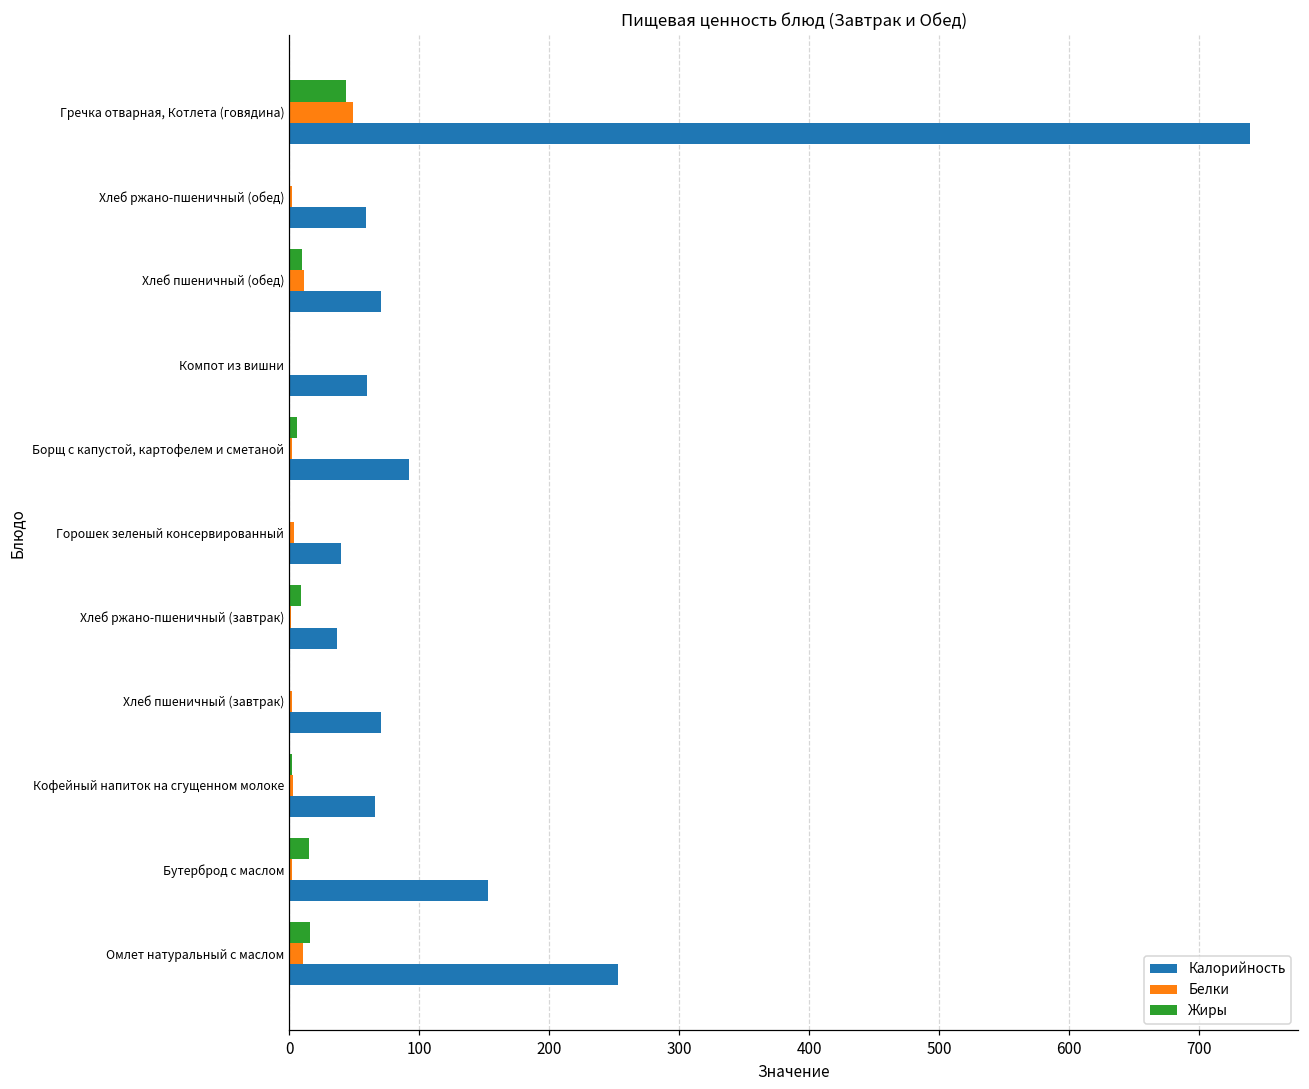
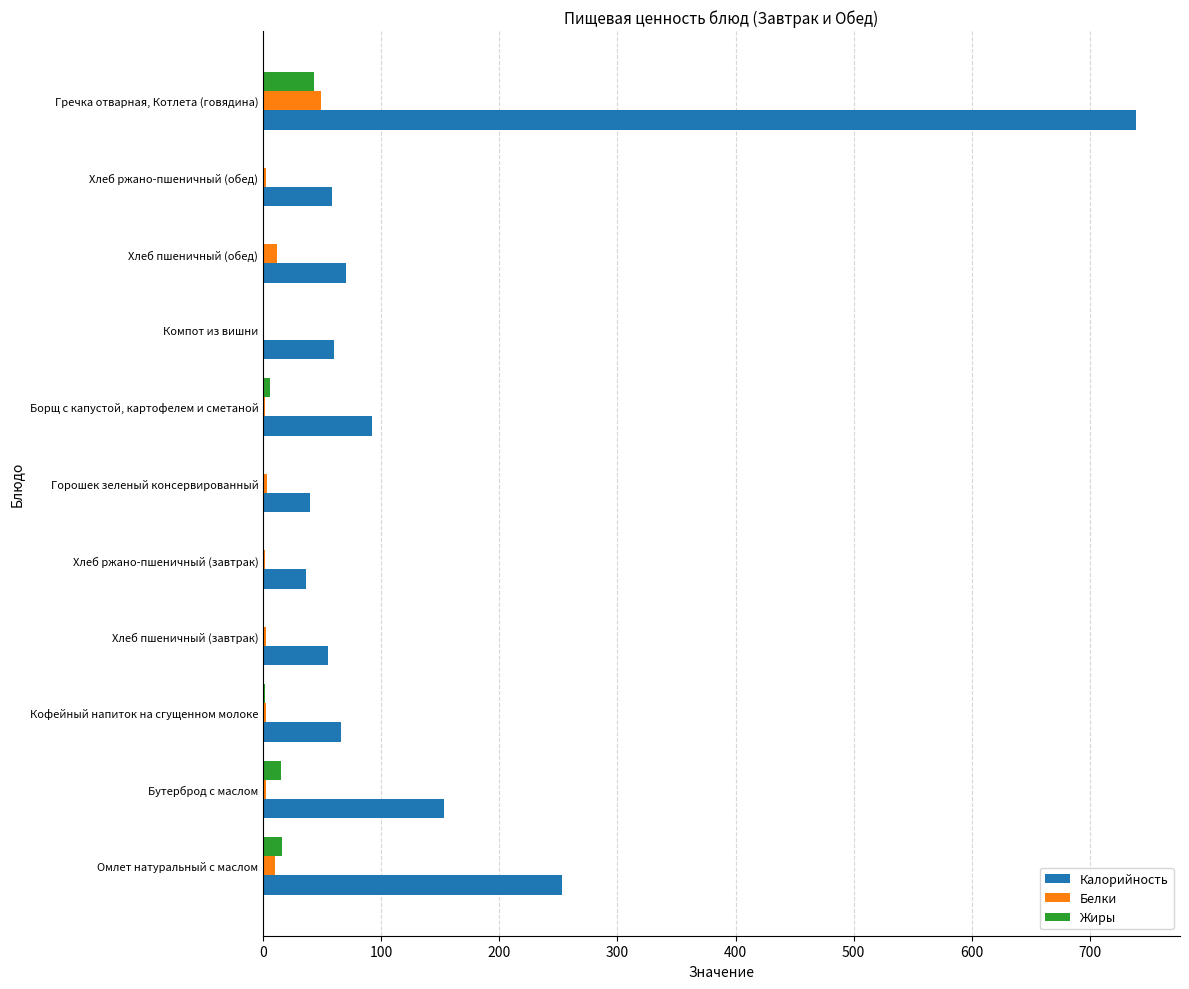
  {
    "Калорийность": {
      "Гречка отварная, Котлета (говядина)": 739,
      "Хлеб ржано-пшеничный (обед)": 59,
      "Хлеб пшеничный (обед)": 71,
      "Компот из вишни": 60,
      "Борщ с капустой, картофелем и сметаной": 92,
      "Горошек зеленый консервированный": 40,
      "Хлеб ржано-пшеничный (завтрак)": 36,
-     "Хлеб пшеничный (завтрак)": 71,
+     "Хлеб пшеничный (завтрак)": 55,
      "Кофейный напиток на сгущенном молоке": 66,
      "Бутерброд с маслом": 153,
      "Омлет натуральный с маслом": 253
    },
    "Белки": {
      "Гречка отварная, Котлета (говядина)": 49,
      "Хлеб пшеничный (обед)": 11,
      "Горошек зеленый консервированный": 3,
      "Хлеб пшеничный (завтрак)": 2,
      "Кофейный напиток на сгущенном молоке": 3,
      "Бутерброд с маслом": 2,
      "Омлет натуральный с маслом": 10
    },
    "Жиры": {
      "Гречка отварная, Котлета (говядина)": 43,
-     "Хлеб пшеничный (обед)": 10,
+     "Хлеб пшеничный (обед)": 0,
      "Борщ с капустой, картофелем и сметаной": 6,
-     "Хлеб ржано-пшеничный (завтрак)": 9,
+     "Хлеб ржано-пшеничный (завтрак)": 0,
      "Бутерброд с маслом": 15,
      "Омлет натуральный с маслом": 16
    }
  }
